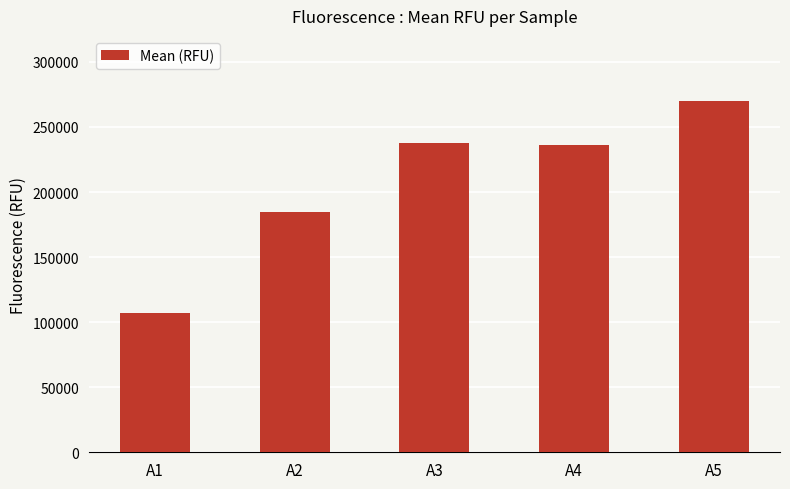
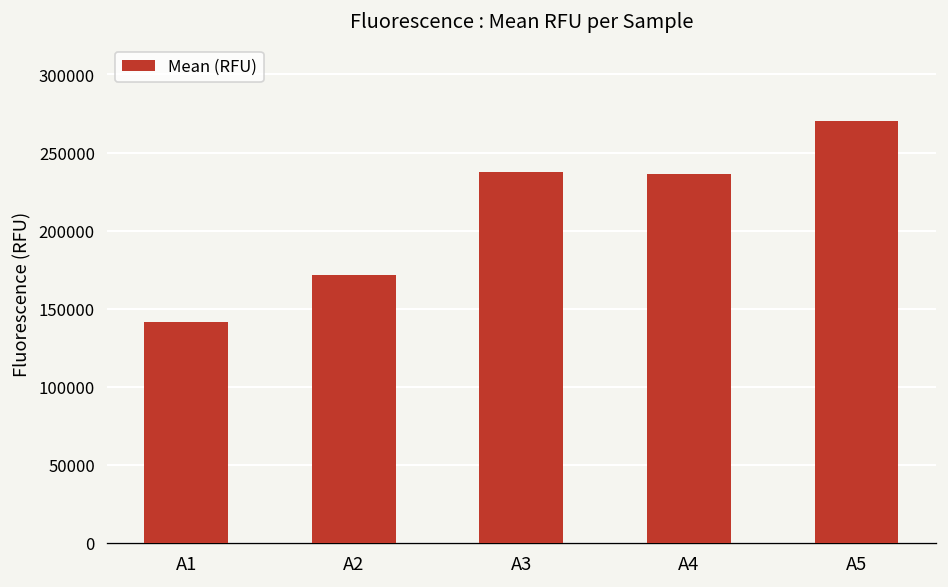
  {
-   "A1": 107000,
-   "A2": 184000,
+   "A1": 142000,
+   "A2": 171000,
    "A3": 238000,
    "A4": 236000,
    "A5": 270000
  }
